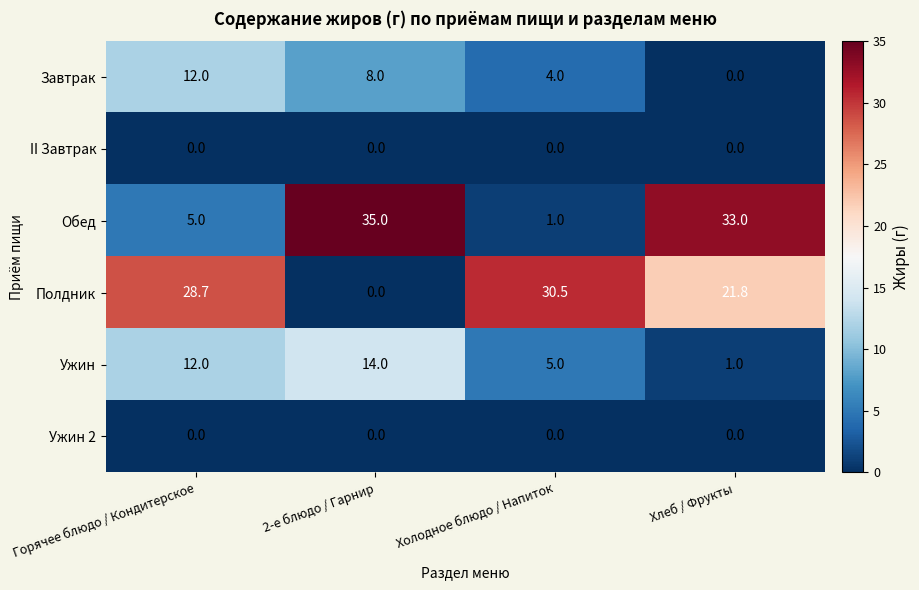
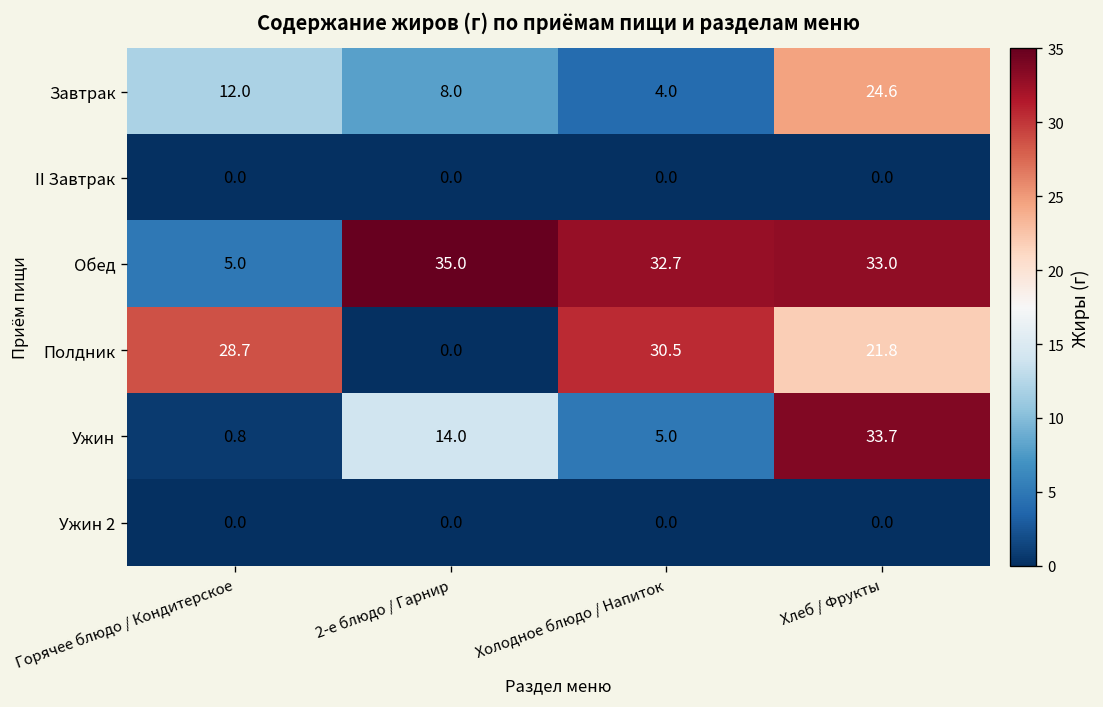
  {
    "Завтрак": {
      "Горячее блюдо / Кондитерское": 12.0,
      "2-е блюдо / Гарнир": 8.0,
      "Холодное блюдо / Напиток": 4.0,
-     "Хлеб / Фрукты": 0.0
+     "Хлеб / Фрукты": 24.6
    },
    "II Завтрак": {
      "Горячее блюдо / Кондитерское": 0.0,
      "2-е блюдо / Гарнир": 0.0,
      "Холодное блюдо / Напиток": 0.0,
      "Хлеб / Фрукты": 0.0
    },
    "Обед": {
      "Горячее блюдо / Кондитерское": 5.0,
      "2-е блюдо / Гарнир": 35.0,
-     "Холодное блюдо / Напиток": 1.0,
+     "Холодное блюдо / Напиток": 32.7,
      "Хлеб / Фрукты": 33.0
    },
    "Полдник": {
      "Горячее блюдо / Кондитерское": 28.7,
      "2-е блюдо / Гарнир": 0.0,
      "Холодное блюдо / Напиток": 30.5,
      "Хлеб / Фрукты": 21.8
    },
    "Ужин": {
-     "Горячее блюдо / Кондитерское": 12.0,
+     "Горячее блюдо / Кондитерское": 0.8,
      "2-е блюдо / Гарнир": 14.0,
      "Холодное блюдо / Напиток": 5.0,
-     "Хлеб / Фрукты": 1.0
+     "Хлеб / Фрукты": 33.7
    },
    "Ужин 2": {
      "Горячее блюдо / Кондитерское": 0.0,
      "2-е блюдо / Гарнир": 0.0,
      "Холодное блюдо / Напиток": 0.0,
      "Хлеб / Фрукты": 0.0
    }
  }
